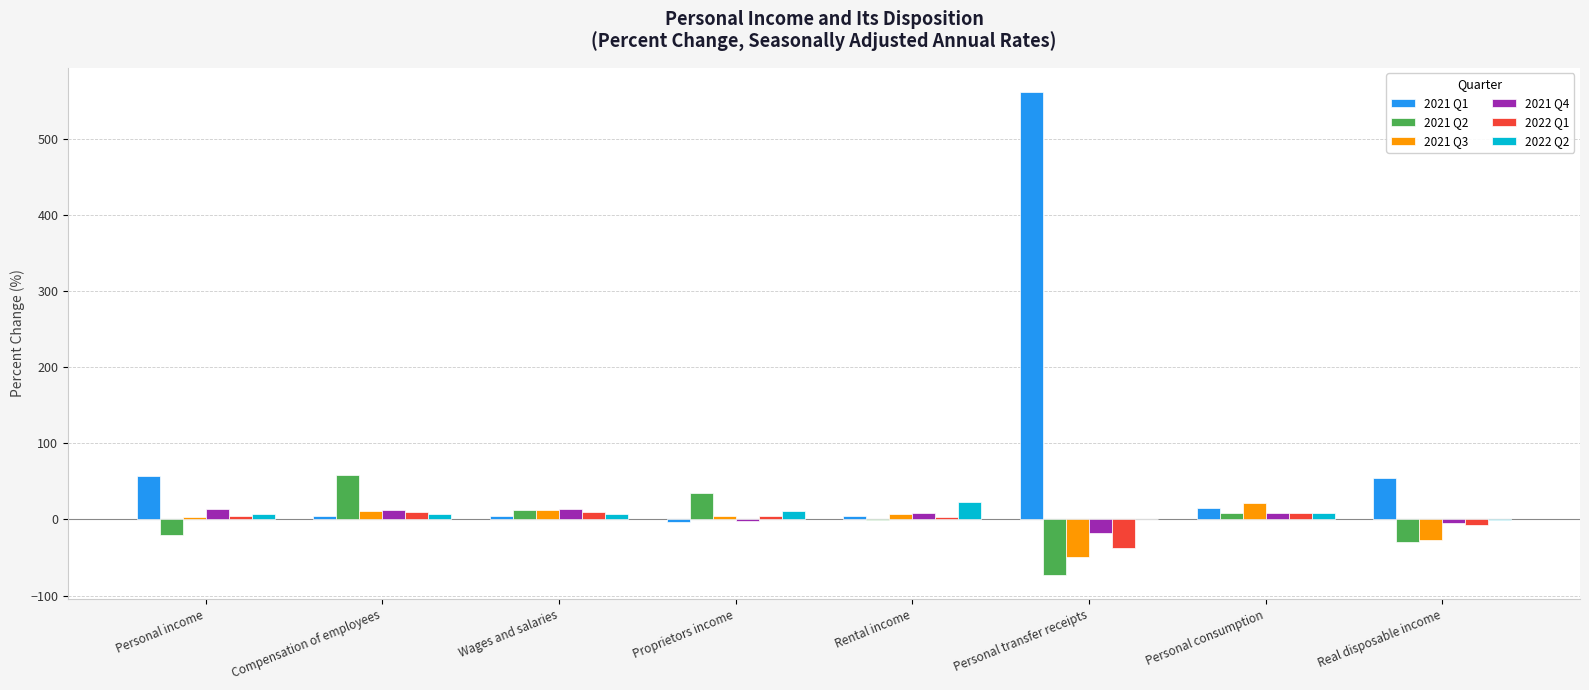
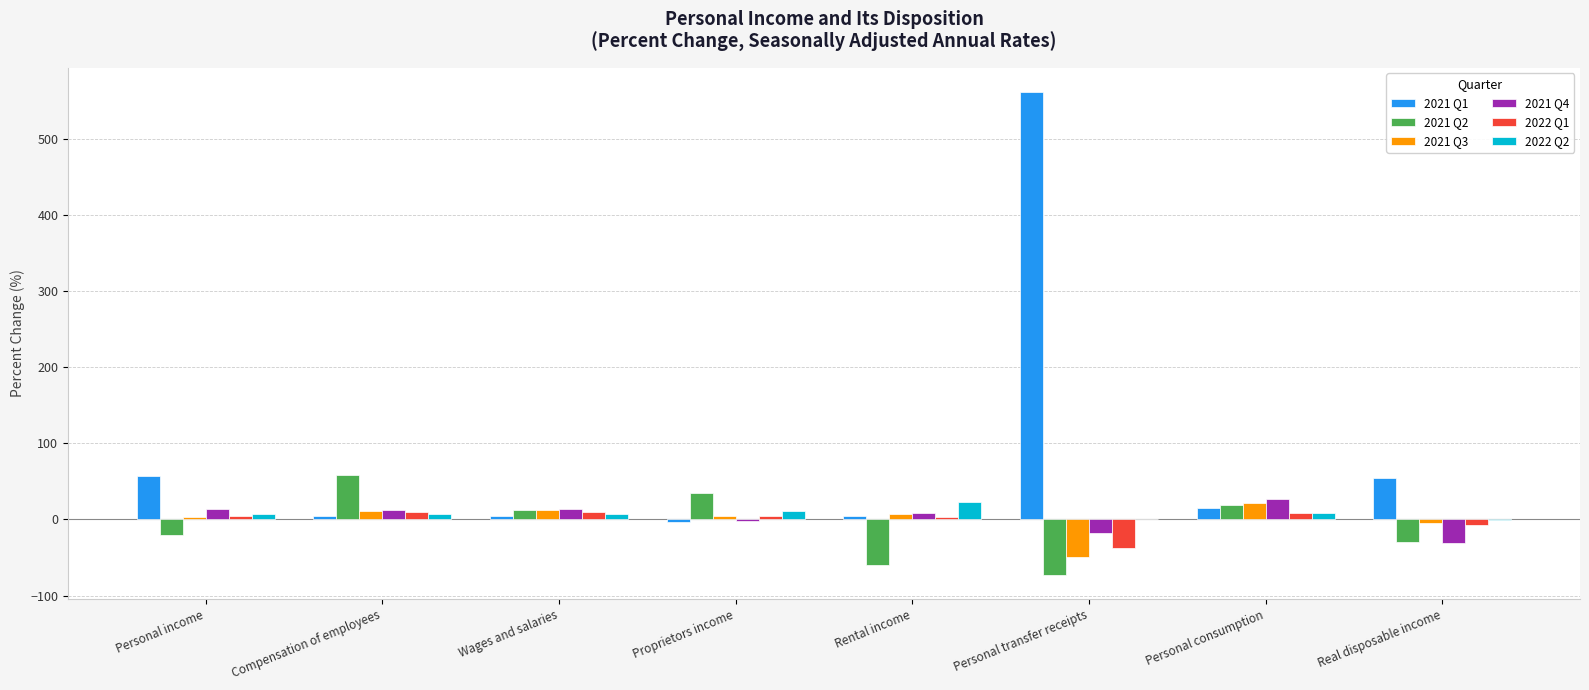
  {
    "2021 Q2": {
      "Personal income": -20,
      "Compensation of employees": 60,
      "Wages and salaries": 10,
      "Proprietors income": 40,
-     "Rental income": 0,
+     "Rental income": -60,
      "Personal transfer receipts": -70,
-     "Personal consumption": 10,
+     "Personal consumption": 20,
      "Real disposable income": -30
    },
    "2021 Q3": {
      "Compensation of employees": 10,
      "Wages and salaries": 10,
      "Proprietors income": 0,
      "Rental income": 10,
      "Personal transfer receipts": -50,
      "Personal consumption": 20,
-     "Real disposable income": -30
+     "Real disposable income": 0
    },
    "2021 Q4": {
      "Personal income": 10,
      "Compensation of employees": 10,
      "Wages and salaries": 10,
      "Rental income": 10,
      "Personal transfer receipts": -20,
-     "Personal consumption": 10,
-     "Real disposable income": 0
+     "Personal consumption": 30,
+     "Real disposable income": -30
    },
    "2022 Q1": {
      "Personal income": 0,
      "Compensation of employees": 10,
      "Wages and salaries": 10,
      "Proprietors income": 0,
      "Personal transfer receipts": -40,
      "Personal consumption": 10,
      "Real disposable income": -10
    }
  }
